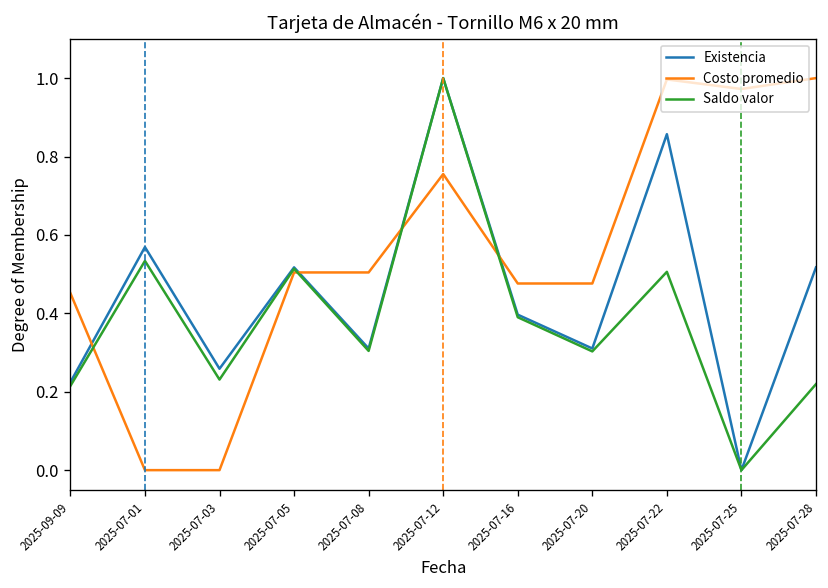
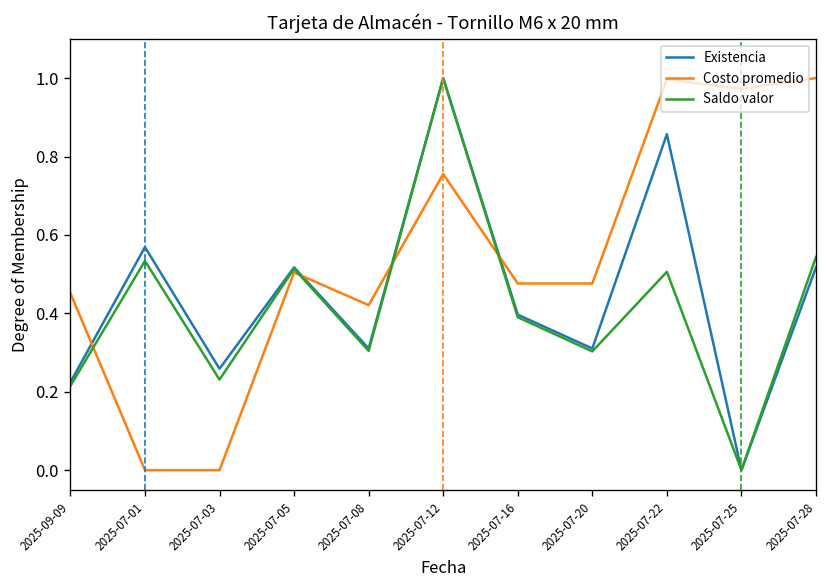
  {
    "Existencia": {
      "2025-09-09": 0.22,
      "2025-07-01": 0.57,
      "2025-07-03": 0.26,
      "2025-07-22": 0.86,
      "2025-07-28": 0.52
    },
    "Costo promedio": {
      "2025-09-09": 0.45,
      "2025-07-01": 0.00,
      "2025-07-03": 0.00,
      "2025-07-05": 0.50,
-     "2025-07-08": 0.50,
+     "2025-07-08": 0.42,
      "2025-07-12": 0.76,
      "2025-07-16": 0.48,
      "2025-07-20": 0.48,
      "2025-07-28": 1.00
    },
    "Saldo valor": {
      "2025-09-09": 0.21,
      "2025-07-01": 0.53,
      "2025-07-03": 0.23,
      "2025-07-22": 0.51,
-     "2025-07-28": 0.22
+     "2025-07-28": 0.54
    }
  }
